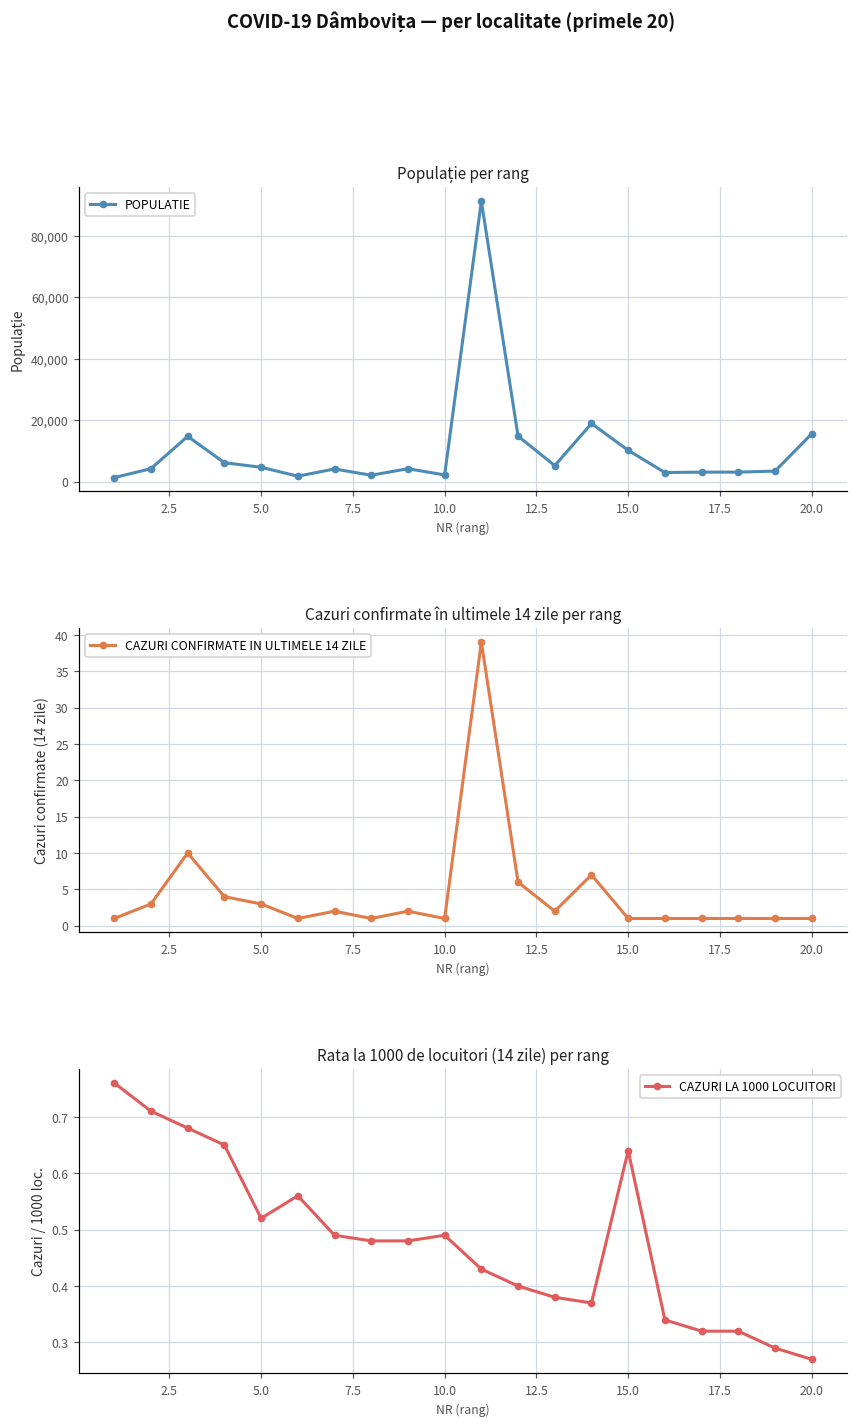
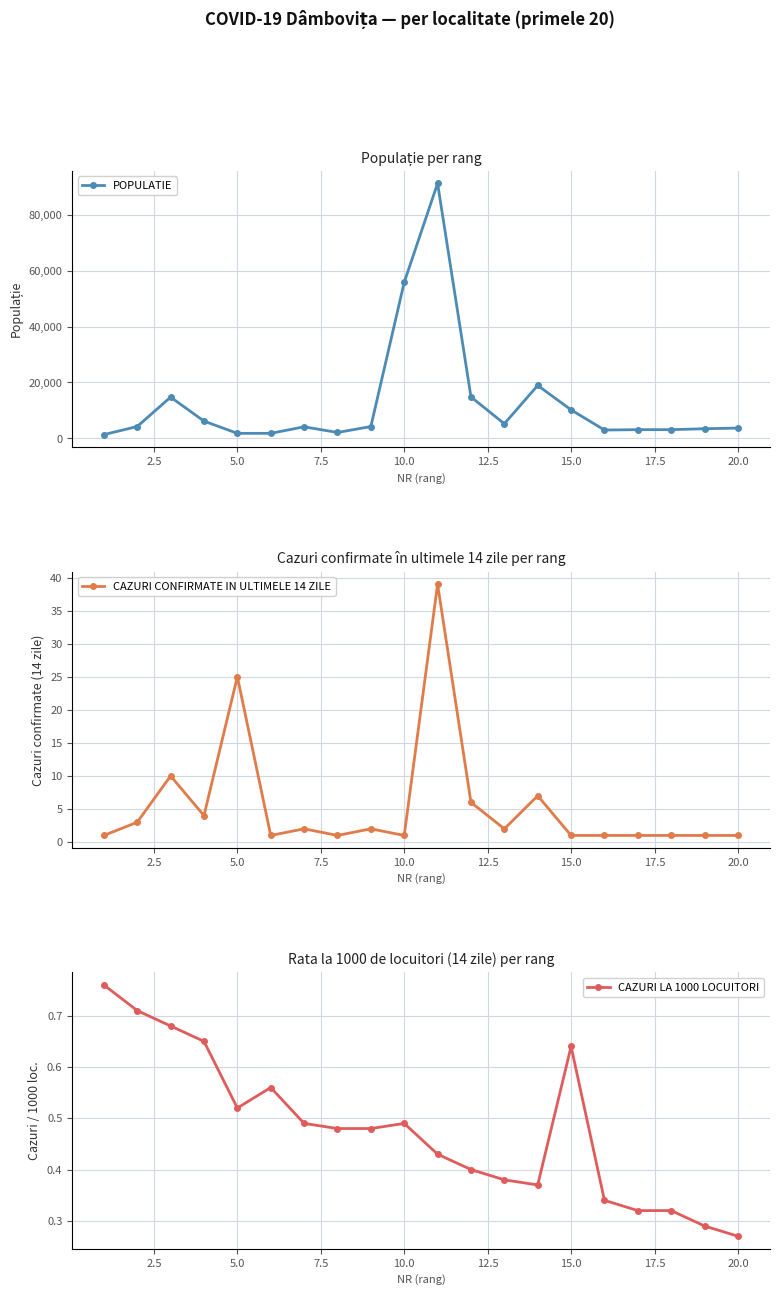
  {
    "Populație per rang": {
-     "5.0": "5,000",
-     "10.0": "2,000",
+     "5.0": "2,000",
+     "10.0": "56,000",
      "15.0": "10,000",
-     "20.0": "16,000"
+     "20.0": "4,000"
    },
    "Cazuri confirmate în ultimele 14 zile per rang": {
-     "5.0": "3",
+     "5.0": "25",
      "10.0": "1",
      "15.0": "1",
      "20.0": "1"
    },
    "Rata la 1000 de locuitori (14 zile) per rang": {
      "5.0": "0.52",
      "10.0": "0.49",
      "15.0": "0.64",
      "20.0": "0.27"
    }
  }
